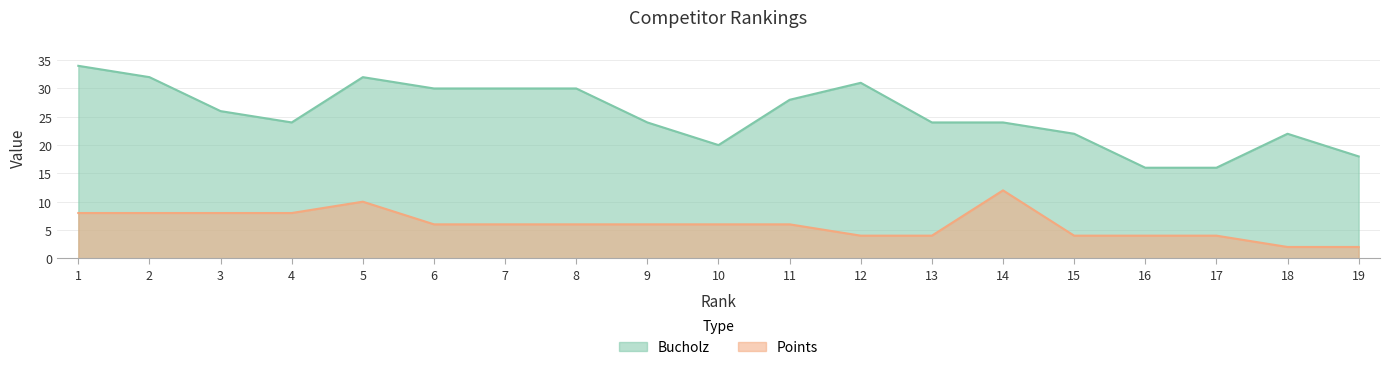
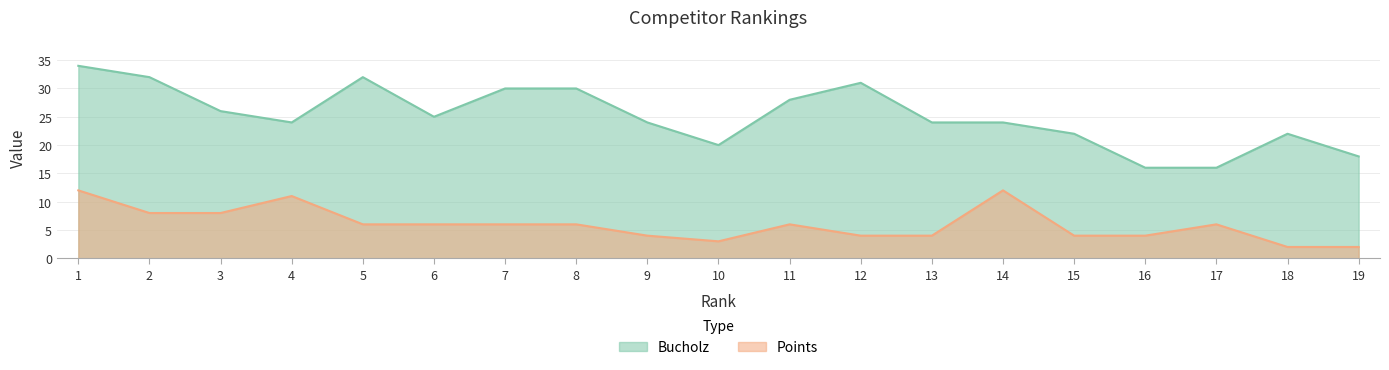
  {
    "Bucholz": {
      "1": 34,
      "2": 32,
      "3": 26,
      "4": 24,
      "5": 32,
-     "6": 30,
+     "6": 25,
      "7": 30,
      "8": 30,
      "9": 24,
      "10": 20,
      "11": 28,
      "12": 31,
      "13": 24,
      "14": 24,
      "15": 22,
      "16": 16,
      "17": 16,
      "18": 22,
      "19": 18
    },
    "Points": {
-     "1": 8,
+     "1": 12,
      "2": 8,
      "3": 8,
-     "4": 8,
-     "5": 10,
+     "4": 11,
+     "5": 6,
      "6": 6,
      "7": 6,
      "8": 6,
-     "9": 6,
-     "10": 6,
+     "9": 4,
+     "10": 3,
      "11": 6,
      "12": 4,
      "13": 4,
      "14": 12,
      "15": 4,
      "16": 4,
-     "17": 4,
+     "17": 6,
      "18": 2,
      "19": 2
    }
  }
